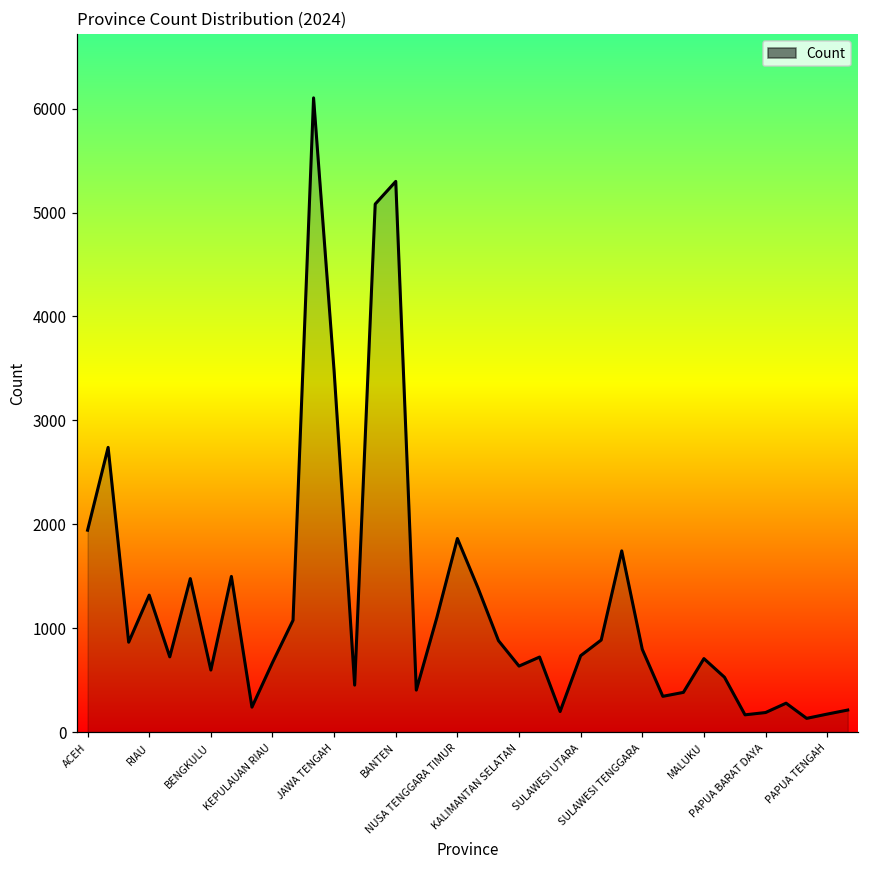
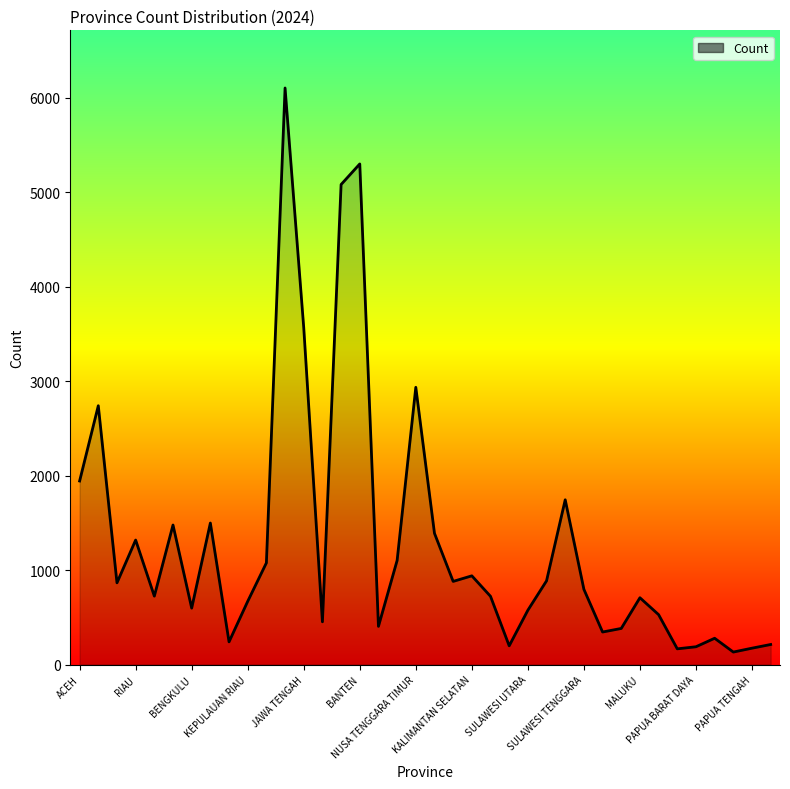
  {
    "ACEH": 1900,
    "RIAU": 1300,
    "BENGKULU": 600,
    "KEPULAUAN RIAU": 700,
-   "JAWA TENGAH": 3500,
+   "JAWA TENGAH": 3600,
    "BANTEN": 5300,
-   "NUSA TENGGARA TIMUR": 1900,
-   "KALIMANTAN SELATAN": 600,
-   "SULAWESI UTARA": 700,
+   "NUSA TENGGARA TIMUR": 2900,
+   "KALIMANTAN SELATAN": 900,
+   "SULAWESI UTARA": 600,
    "SULAWESI TENGGARA": 800,
    "MALUKU": 700,
    "PAPUA BARAT DAYA": 200,
    "PAPUA TENGAH": 200
  }
